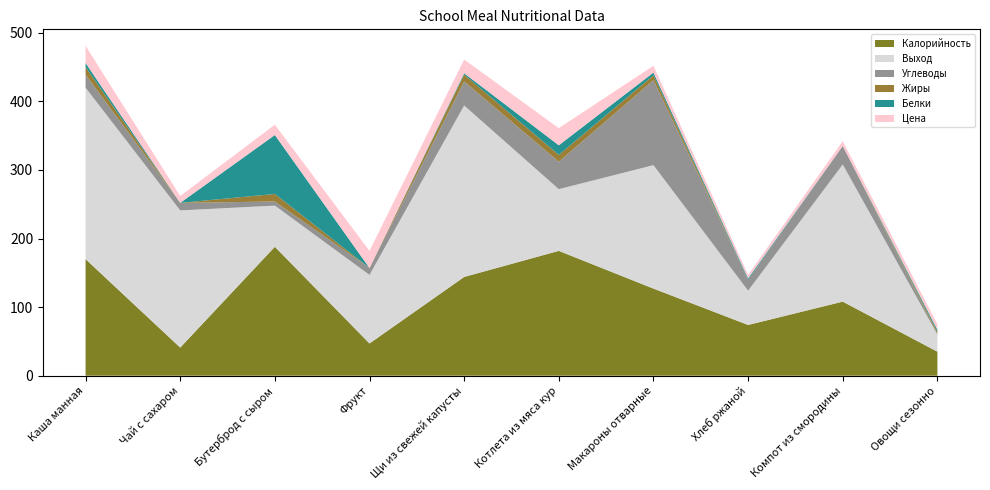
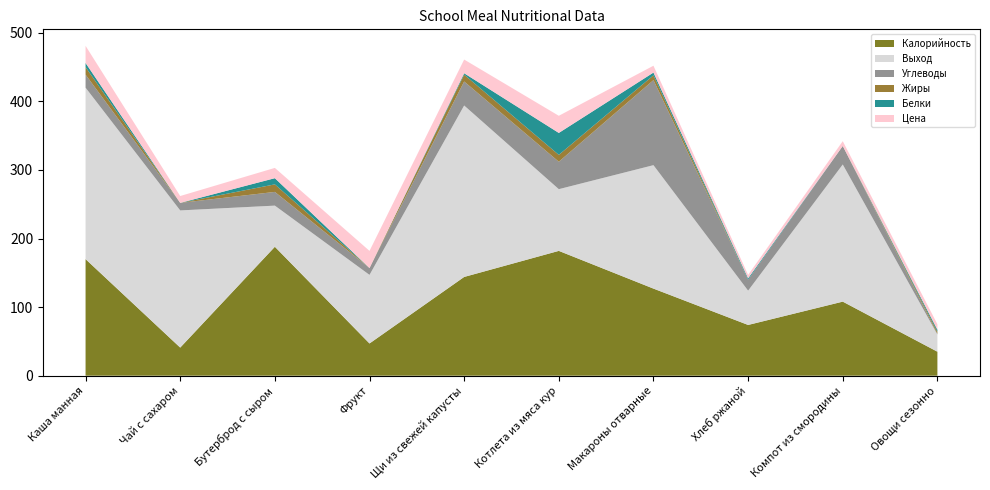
  {
    "Углеводы": {
      "Каша манная": 20,
-     "Бутерброд с сыром": 10,
+     "Бутерброд с сыром": 20,
      "Щи из свежей капусты": 40,
      "Котлета из мяса кур": 40,
      "Макароны отварные": 120
    },
    "Белки": {
      "Каша манная": 10,
-     "Бутерброд с сыром": 90,
-     "Котлета из мяса кур": 10,
+     "Бутерброд с сыром": 10,
+     "Котлета из мяса кур": 30,
      "Макароны отварные": 0
    }
  }
